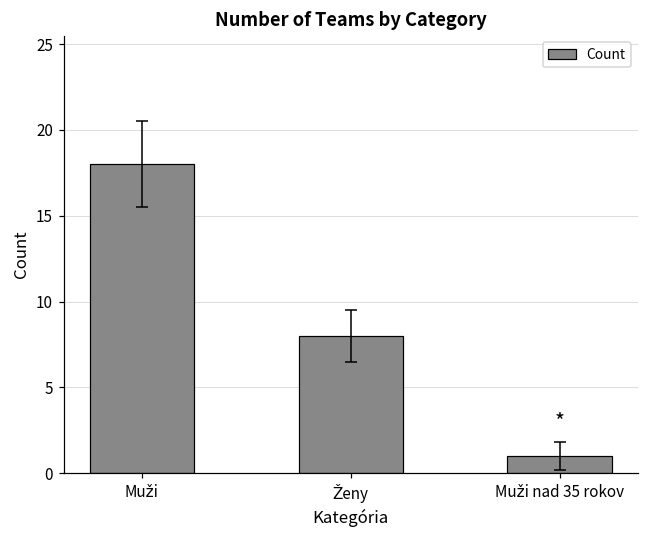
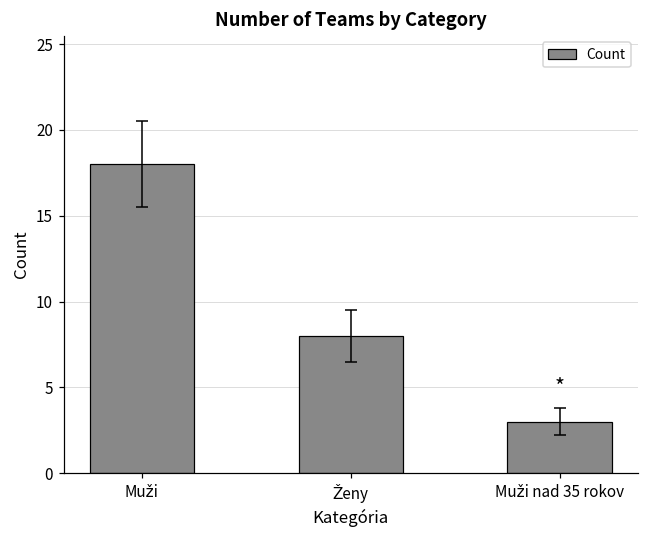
  {
    "Count": {
      "Muži": 18,
      "Ženy": 8,
-     "Muži nad 35 rokov": 1
+     "Muži nad 35 rokov": 3
    }
  }
